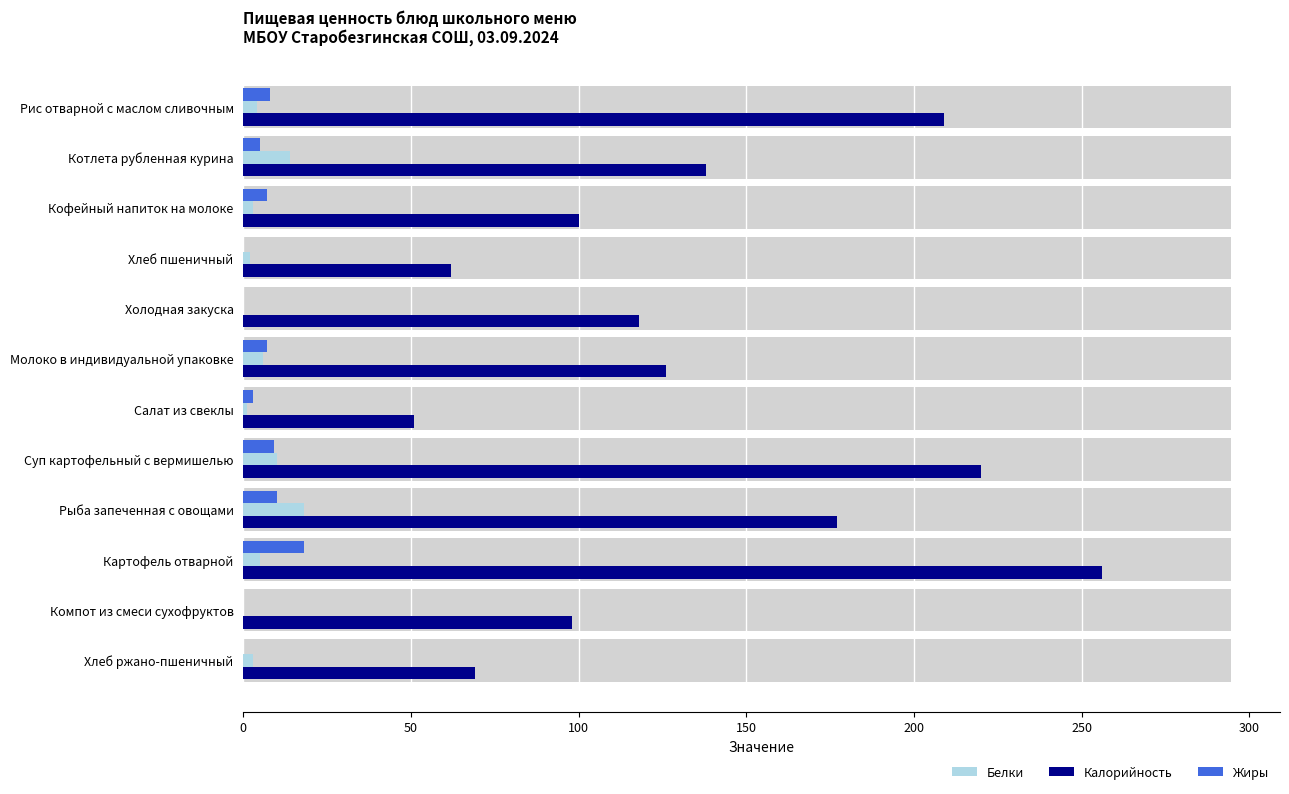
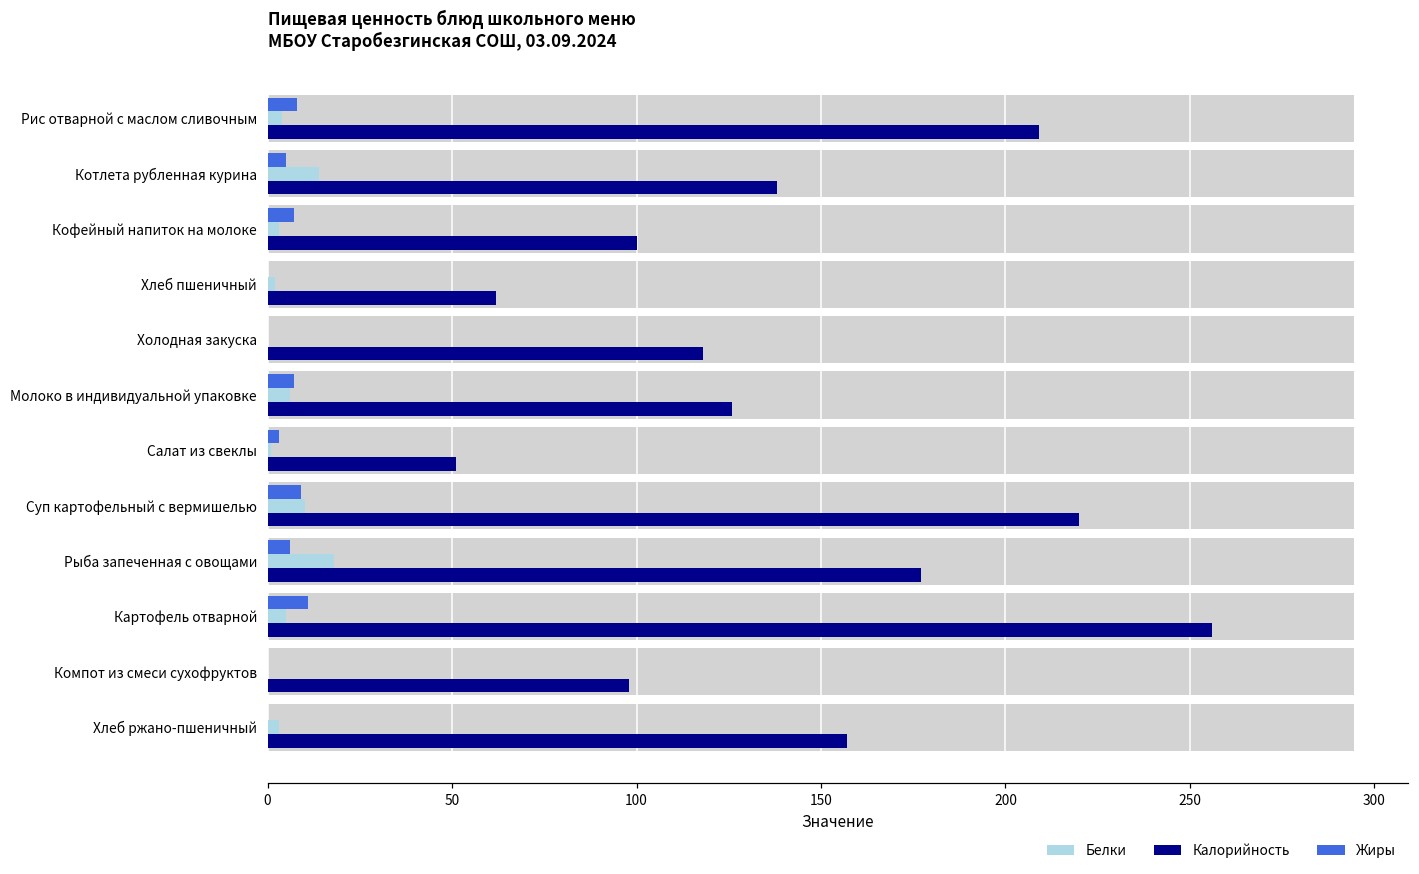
  {
    "Калорийность": {
-     "Хлеб ржано-пшеничный": 69
+     "Хлеб ржано-пшеничный": 157
    },
    "Жиры": {
      "Хлеб пшеничный": 0,
      "Холодная закуска": 0,
-     "Рыба запеченная с овощами": 10,
-     "Картофель отварной": 18,
+     "Рыба запеченная с овощами": 6,
+     "Картофель отварной": 11,
      "Компот из смеси сухофруктов": 0,
      "Хлеб ржано-пшеничный": 0
    }
  }
